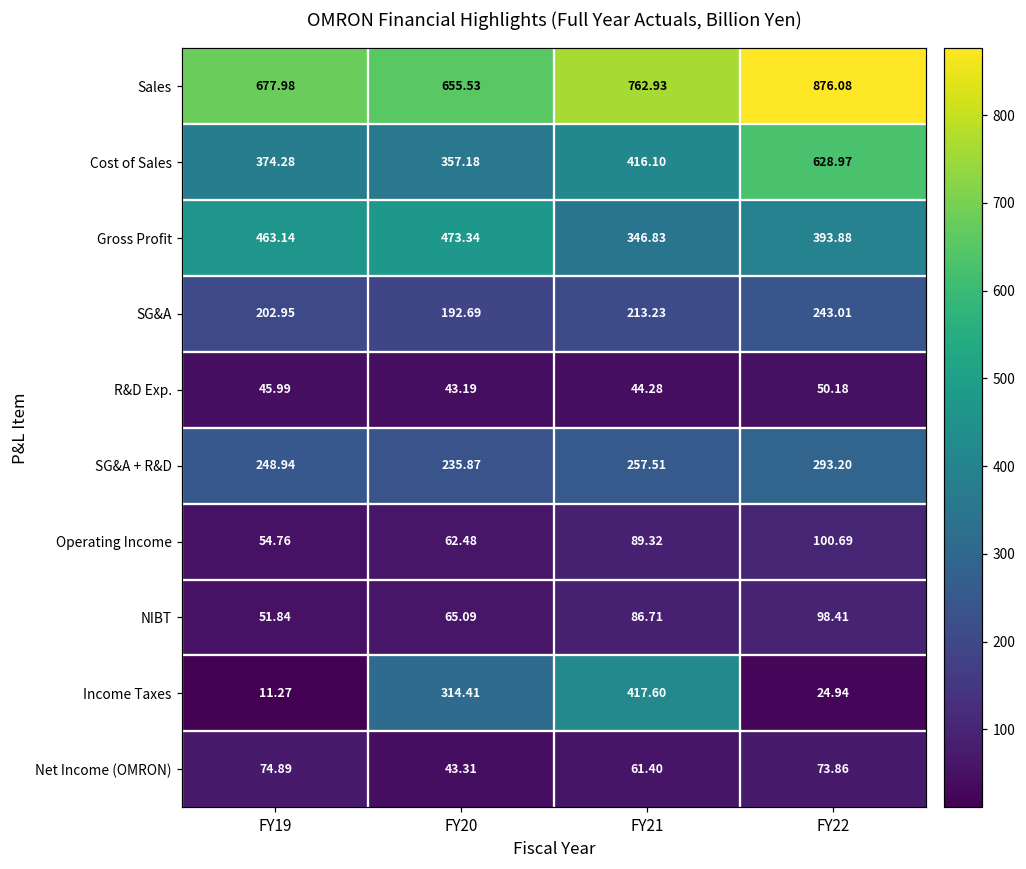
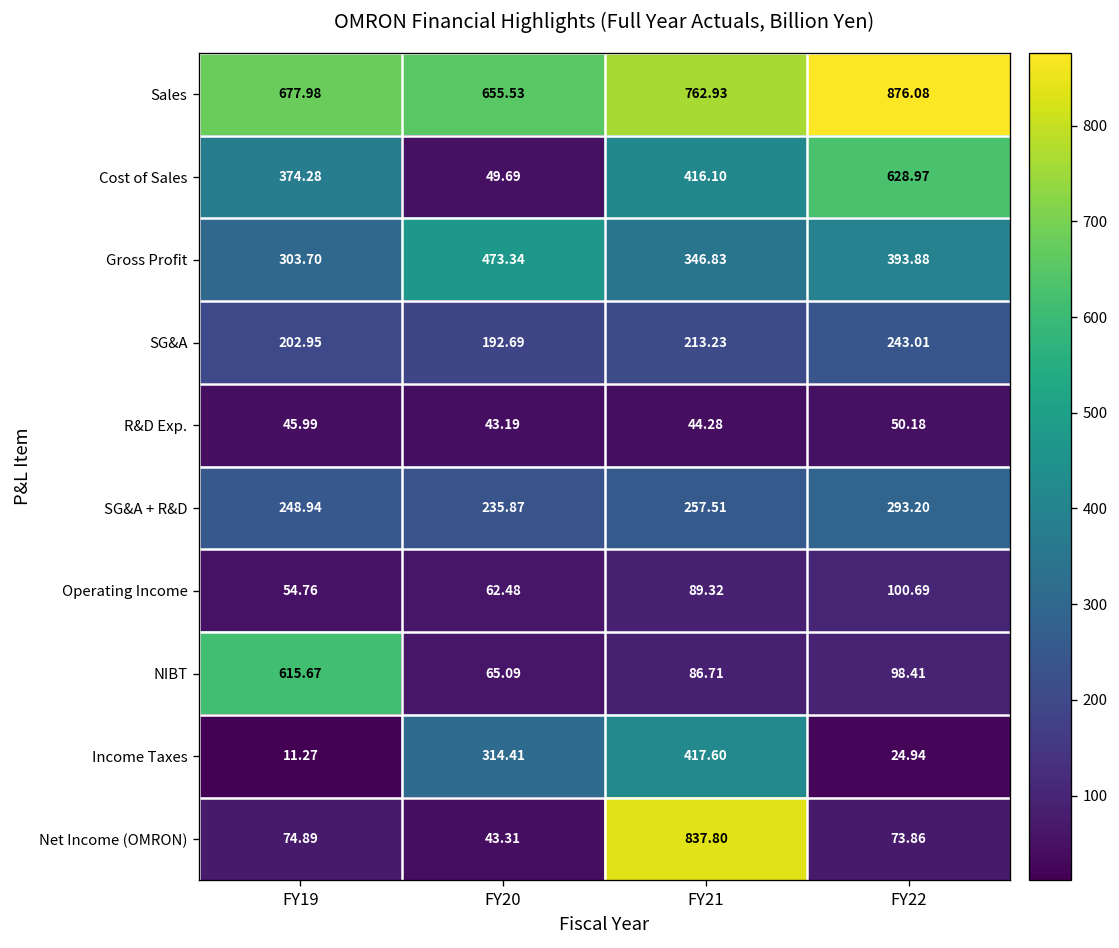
  {
    "Sales": {
      "FY19": 677.98,
      "FY20": 655.53,
      "FY21": 762.93,
      "FY22": 876.08
    },
    "Cost of Sales": {
      "FY19": 374.28,
-     "FY20": 357.18,
+     "FY20": 49.69,
      "FY21": 416.10,
      "FY22": 628.97
    },
    "Gross Profit": {
-     "FY19": 463.14,
+     "FY19": 303.70,
      "FY20": 473.34,
      "FY21": 346.83,
      "FY22": 393.88
    },
    "SG&A": {
      "FY19": 202.95,
      "FY20": 192.69,
      "FY21": 213.23,
      "FY22": 243.01
    },
    "R&D Exp.": {
      "FY19": 45.99,
      "FY20": 43.19,
      "FY21": 44.28,
      "FY22": 50.18
    },
    "SG&A + R&D": {
      "FY19": 248.94,
      "FY20": 235.87,
      "FY21": 257.51,
      "FY22": 293.20
    },
    "Operating Income": {
      "FY19": 54.76,
      "FY20": 62.48,
      "FY21": 89.32,
      "FY22": 100.69
    },
    "NIBT": {
-     "FY19": 51.84,
+     "FY19": 615.67,
      "FY20": 65.09,
      "FY21": 86.71,
      "FY22": 98.41
    },
    "Income Taxes": {
      "FY19": 11.27,
      "FY20": 314.41,
      "FY21": 417.60,
      "FY22": 24.94
    },
    "Net Income (OMRON)": {
      "FY19": 74.89,
      "FY20": 43.31,
-     "FY21": 61.40,
+     "FY21": 837.80,
      "FY22": 73.86
    }
  }
